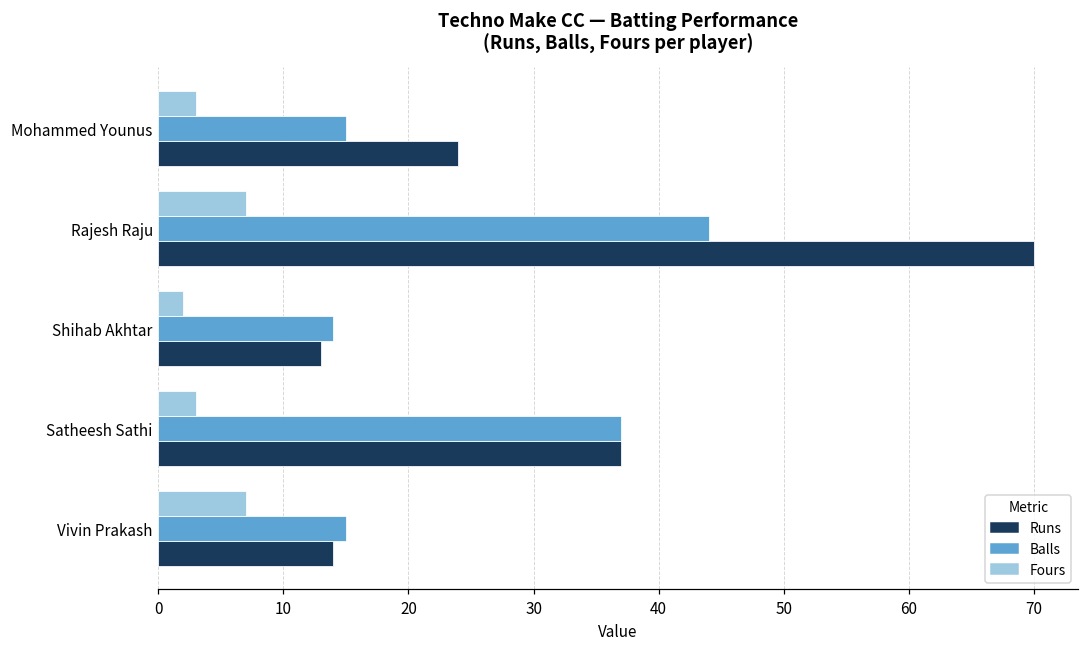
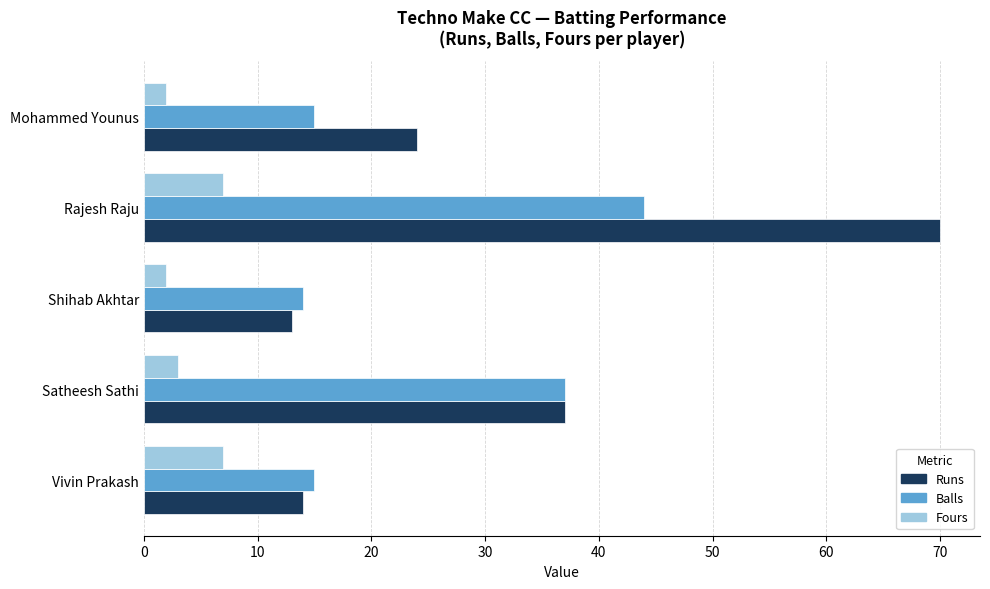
  {
    "Runs": {
      "Mohammed Younus": 24,
      "Rajesh Raju": 70,
      "Shihab Akhtar": 13,
      "Satheesh Sathi": 37,
      "Vivin Prakash": 14
    },
    "Balls": {
      "Mohammed Younus": 15,
      "Rajesh Raju": 44,
      "Shihab Akhtar": 14,
      "Satheesh Sathi": 37,
      "Vivin Prakash": 15
    },
    "Fours": {
-     "Mohammed Younus": 3,
+     "Mohammed Younus": 2,
      "Rajesh Raju": 7,
      "Shihab Akhtar": 2,
      "Satheesh Sathi": 3,
      "Vivin Prakash": 7
    }
  }
